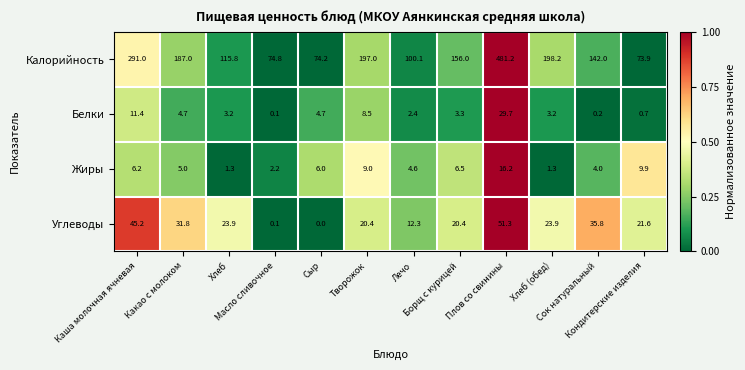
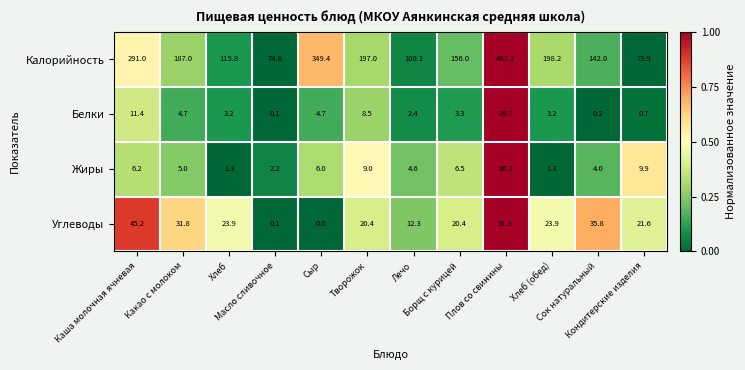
  {
    "Калорийность": {
      "Каша молочная ячневая": 291.0,
      "Какао с молоком": 187.0,
      "Хлеб": 115.8,
      "Масло сливочное": 74.8,
-     "Сыр": 74.2,
+     "Сыр": 349.4,
      "Творожок": 197.0,
      "Лечо": 100.1,
      "Борщ с курицей": 156.0,
      "Плов со свинины": 481.2,
      "Хлеб (обед)": 198.2,
      "Сок натуральный": 142.0,
      "Кондитерские изделия": 73.9
    },
    "Белки": {
      "Каша молочная ячневая": 11.4,
      "Какао с молоком": 4.7,
      "Хлеб": 3.2,
      "Масло сливочное": 0.1,
      "Сыр": 4.7,
      "Творожок": 8.5,
      "Лечо": 2.4,
      "Борщ с курицей": 3.3,
      "Плов со свинины": 29.7,
      "Хлеб (обед)": 3.2,
      "Сок натуральный": 0.2,
      "Кондитерские изделия": 0.7
    },
    "Жиры": {
      "Каша молочная ячневая": 6.2,
      "Какао с молоком": 5.0,
      "Хлеб": 1.3,
      "Масло сливочное": 2.2,
      "Сыр": 6.0,
      "Творожок": 9.0,
      "Лечо": 4.6,
      "Борщ с курицей": 6.5,
      "Плов со свинины": 16.2,
      "Хлеб (обед)": 1.3,
      "Сок натуральный": 4.0,
      "Кондитерские изделия": 9.9
    },
    "Углеводы": {
      "Каша молочная ячневая": 45.2,
      "Какао с молоком": 31.8,
      "Хлеб": 23.9,
      "Масло сливочное": 0.1,
      "Сыр": 0.0,
      "Творожок": 20.4,
      "Лечо": 12.3,
      "Борщ с курицей": 20.4,
      "Плов со свинины": 51.3,
      "Хлеб (обед)": 23.9,
      "Сок натуральный": 35.8,
      "Кондитерские изделия": 21.6
    }
  }
